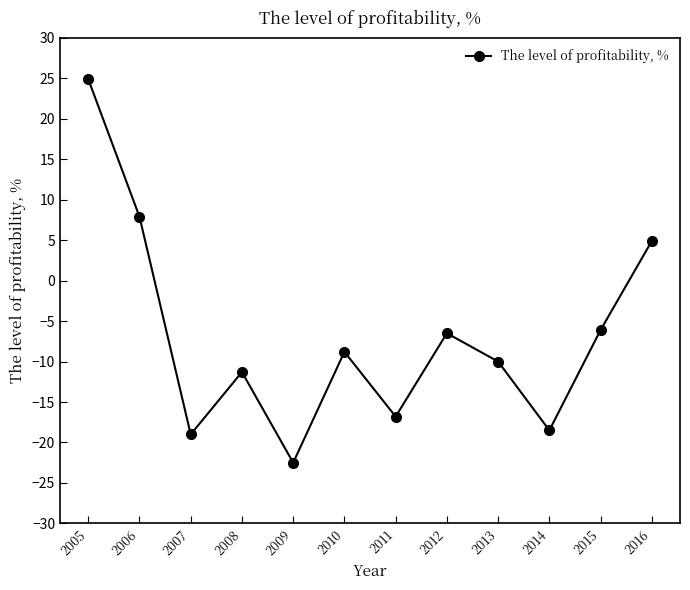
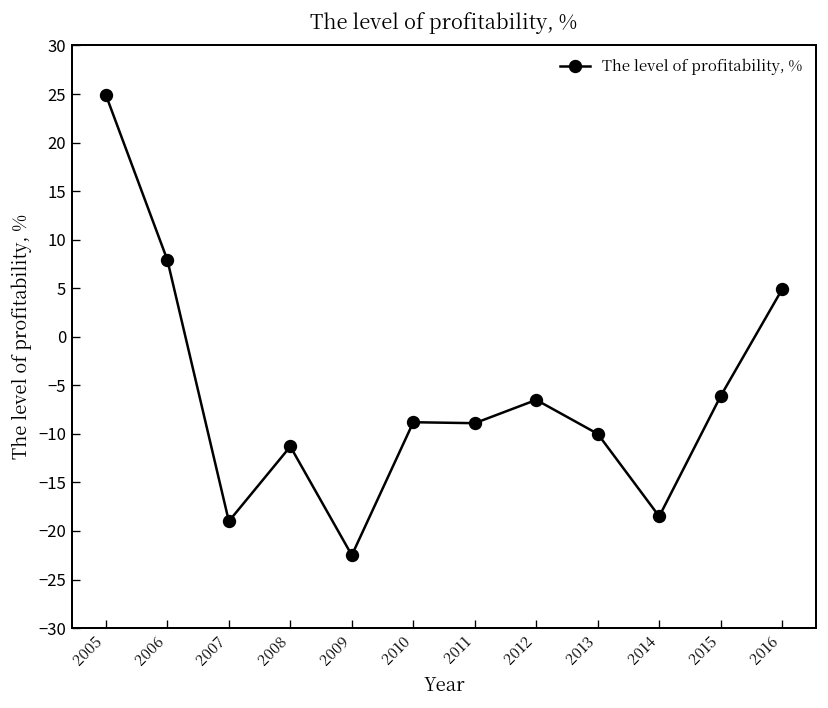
  {
    "2005": 25,
    "2006": 8,
    "2007": -19,
    "2008": -11,
    "2009": -23,
    "2010": -9,
-   "2011": -17,
+   "2011": -9,
    "2012": -7,
    "2013": -10,
    "2014": -19,
    "2015": -6,
    "2016": 5
  }
